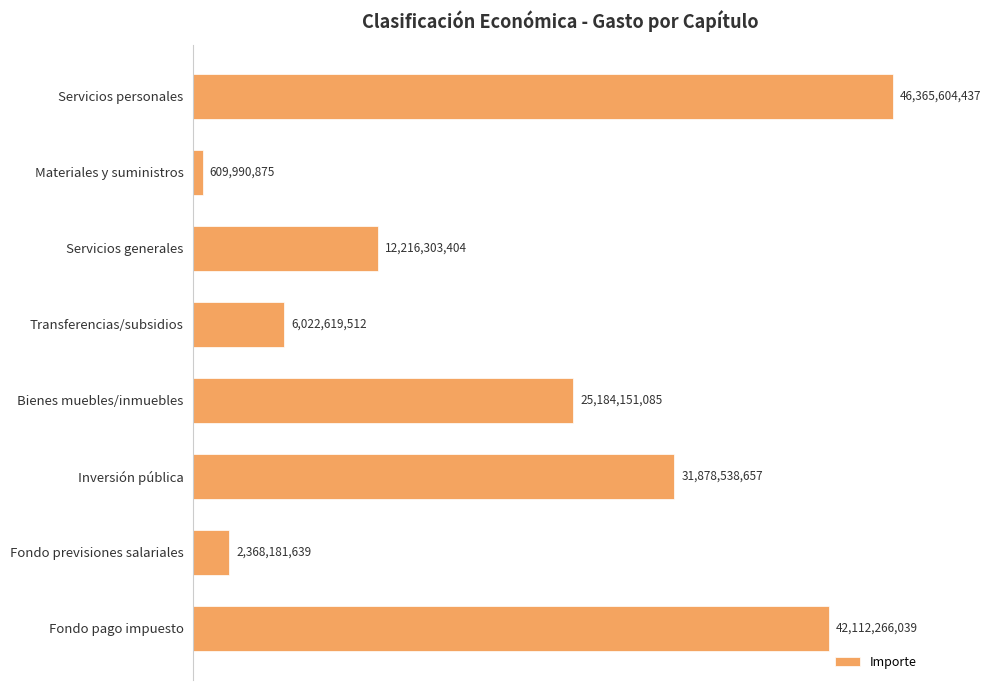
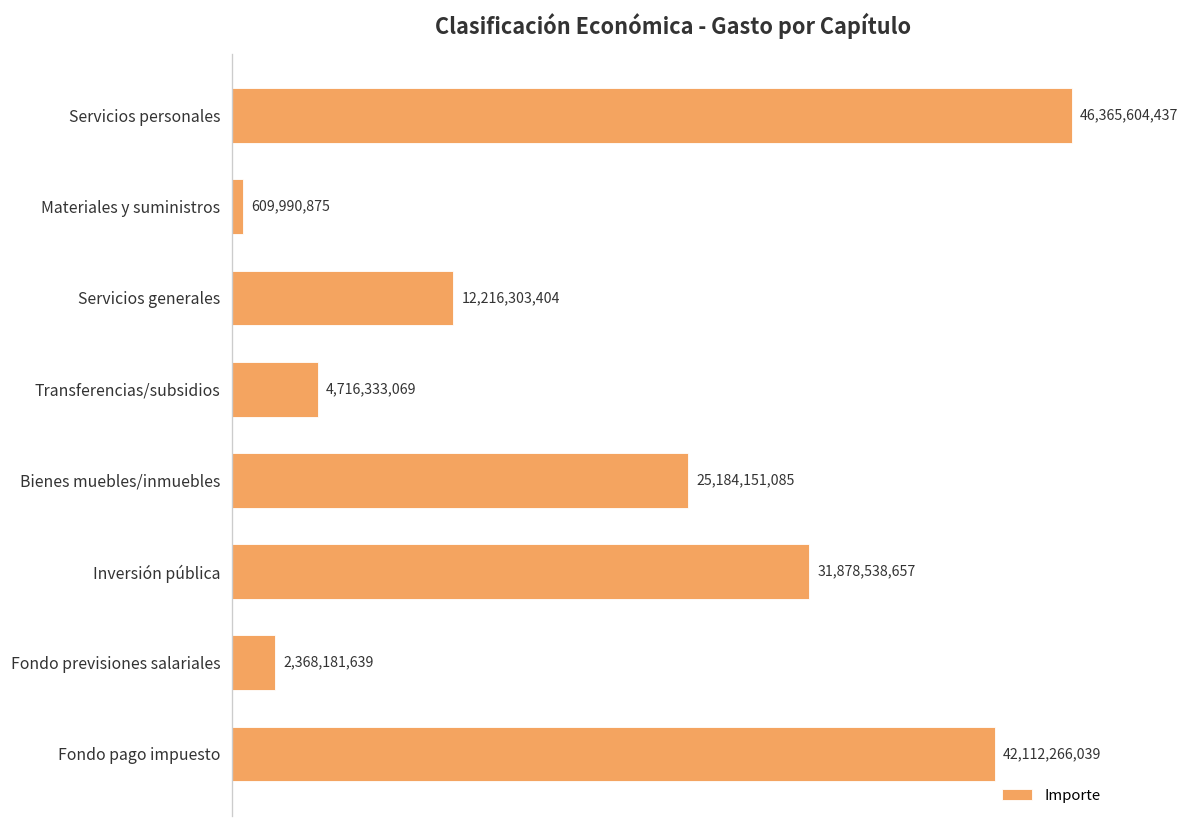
  {
    "Servicios personales": "46,365,604,437",
    "Materiales y suministros": "609,990,875",
    "Servicios generales": "12,216,303,404",
-   "Transferencias/subsidios": "6,022,619,512",
+   "Transferencias/subsidios": "4,716,333,069",
    "Bienes muebles/inmuebles": "25,184,151,085",
    "Inversión pública": "31,878,538,657",
    "Fondo previsiones salariales": "2,368,181,639",
    "Fondo pago impuesto": "42,112,266,039"
  }
